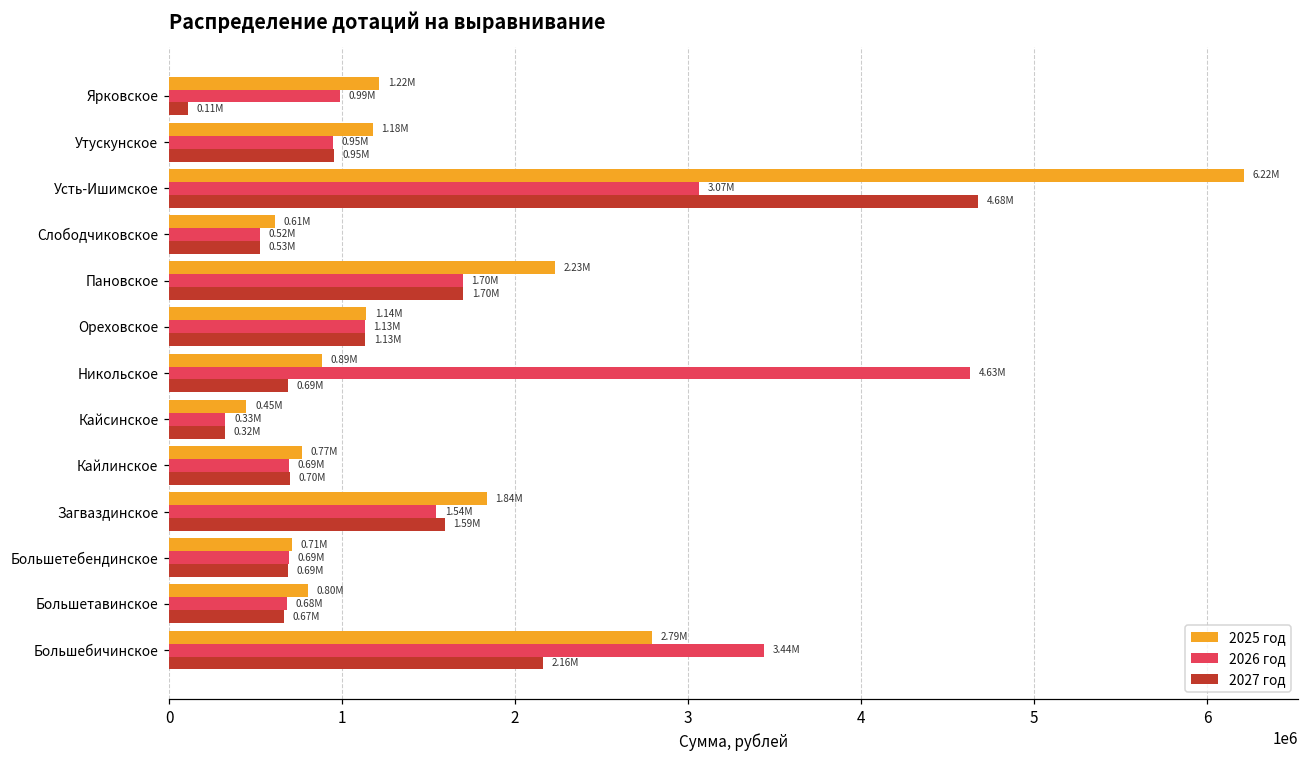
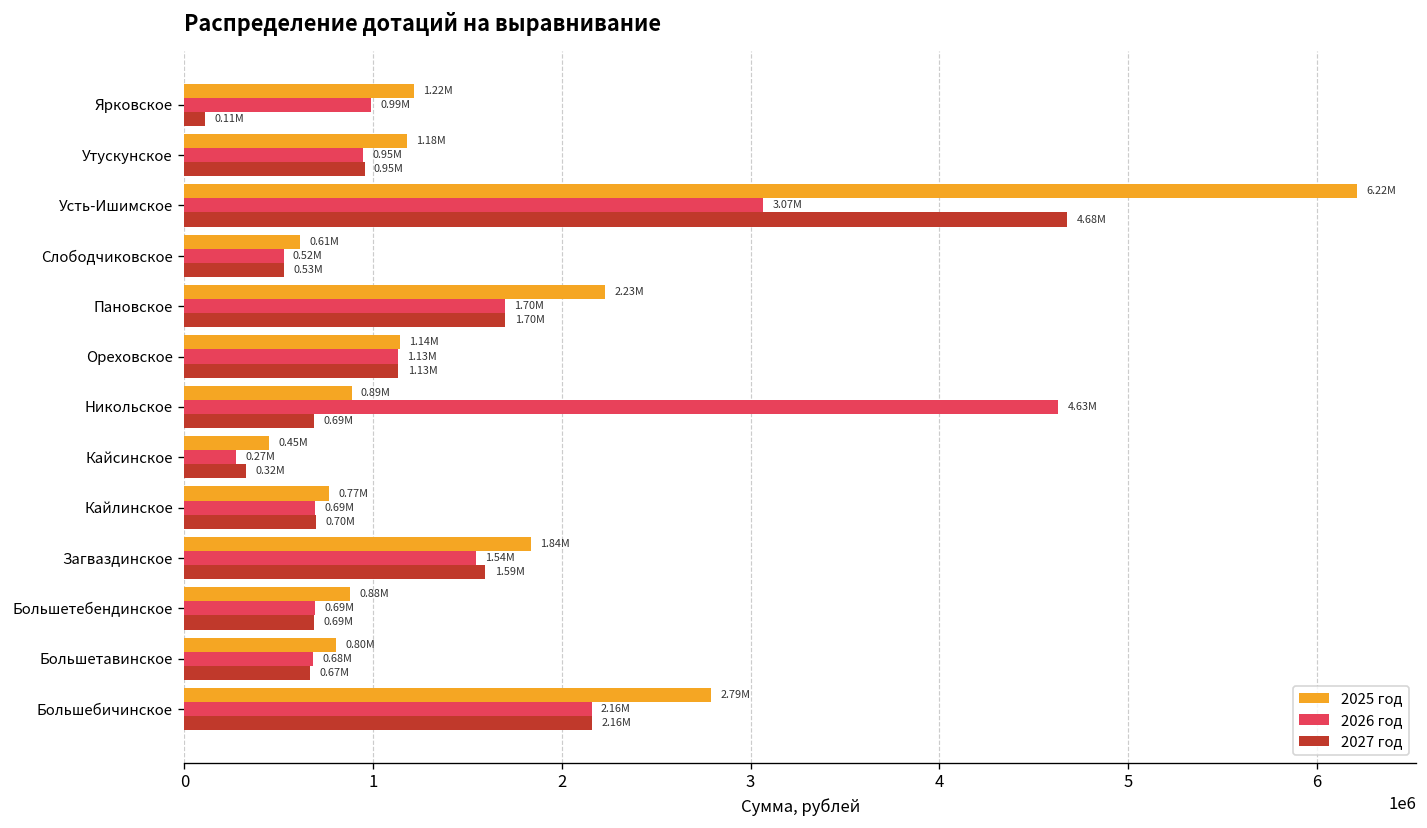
  {
    "2025 год": {
      "Ярковское": "1.22M",
      "Утускунское": "1.18M",
      "Усть-Ишимское": "6.22M",
      "Слободчиковское": "0.61M",
      "Пановское": "2.23M",
      "Ореховское": "1.14M",
      "Никольское": "0.89M",
      "Кайсинское": "0.45M",
      "Кайлинское": "0.77M",
      "Загваздинское": "1.84M",
-     "Большетебендинское": "0.71M",
+     "Большетебендинское": "0.88M",
      "Большетавинское": "0.80M",
      "Большебичинское": "2.79M"
    },
    "2026 год": {
      "Ярковское": "0.99M",
      "Утускунское": "0.95M",
      "Усть-Ишимское": "3.07M",
      "Слободчиковское": "0.52M",
      "Пановское": "1.70M",
      "Ореховское": "1.13M",
      "Никольское": "4.63M",
-     "Кайсинское": "0.33M",
+     "Кайсинское": "0.27M",
      "Кайлинское": "0.69M",
      "Загваздинское": "1.54M",
      "Большетебендинское": "0.69M",
      "Большетавинское": "0.68M",
-     "Большебичинское": "3.44M"
+     "Большебичинское": "2.16M"
    },
    "2027 год": {
      "Ярковское": "0.11M",
      "Утускунское": "0.95M",
      "Усть-Ишимское": "4.68M",
      "Слободчиковское": "0.53M",
      "Пановское": "1.70M",
      "Ореховское": "1.13M",
      "Никольское": "0.69M",
      "Кайсинское": "0.32M",
      "Кайлинское": "0.70M",
      "Загваздинское": "1.59M",
      "Большетебендинское": "0.69M",
      "Большетавинское": "0.67M",
      "Большебичинское": "2.16M"
    }
  }
